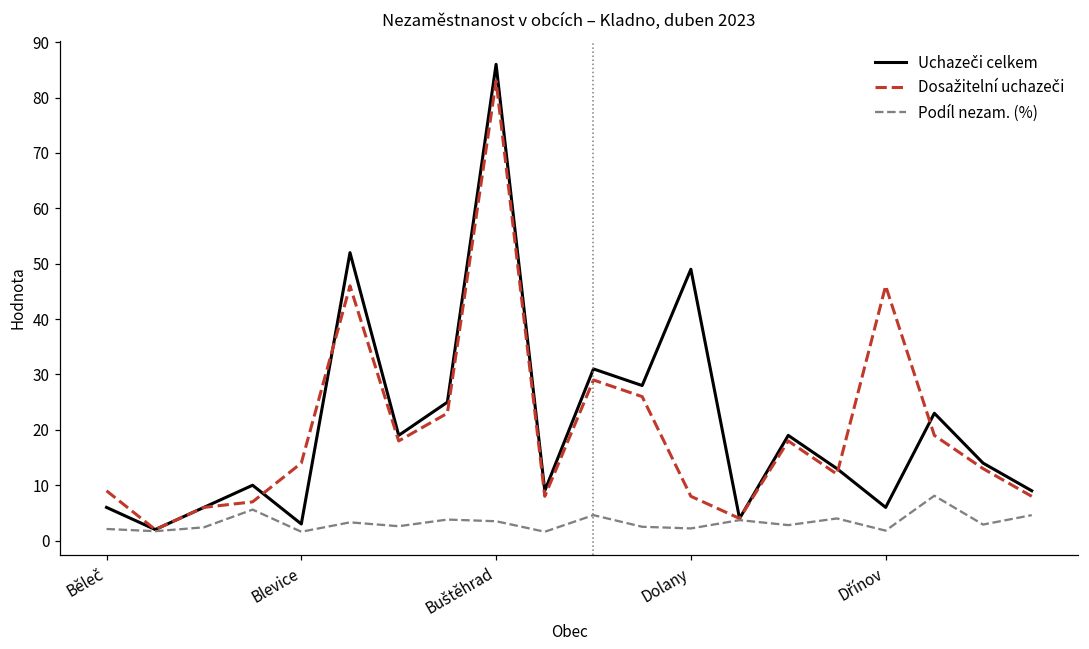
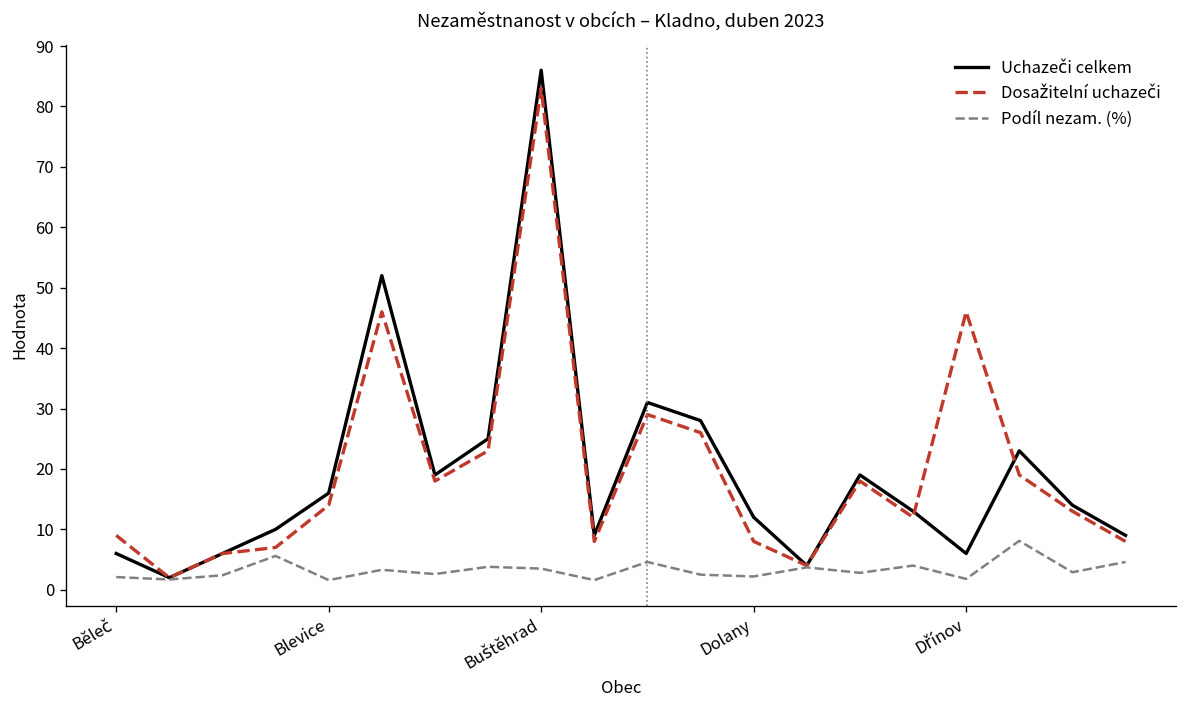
  {
    "Uchazeči celkem": {
      "Běleč": 6,
-     "Blevice": 3,
+     "Blevice": 16,
      "Buštěhrad": 86,
-     "Dolany": 49,
+     "Dolany": 12,
      "Dřínov": 6
    },
    "Dosažitelní uchazeči": {
      "Běleč": 9,
      "Blevice": 14,
      "Buštěhrad": 83,
      "Dolany": 8,
      "Dřínov": 46
    },
    "Podíl nezam. (%)": {
      "Běleč": 2,
      "Blevice": 2,
      "Buštěhrad": 4,
      "Dolany": 2,
      "Dřínov": 2
    }
  }
